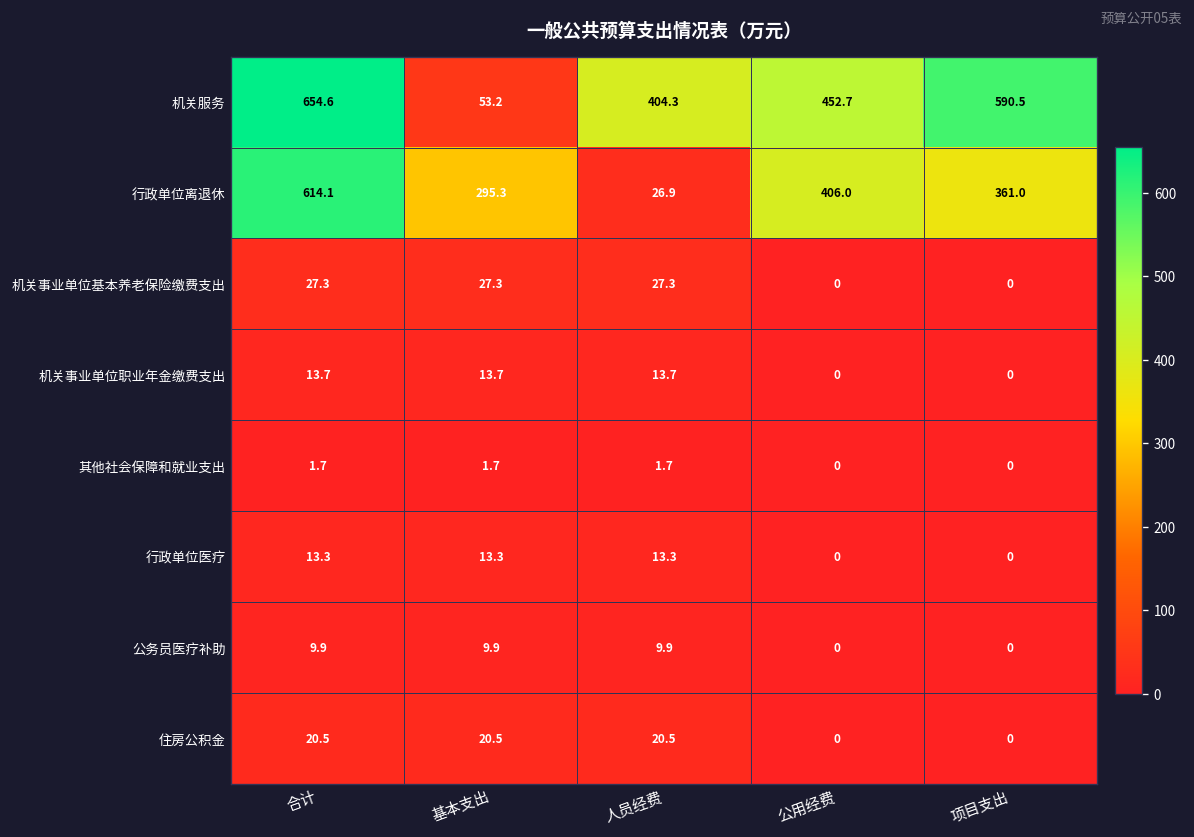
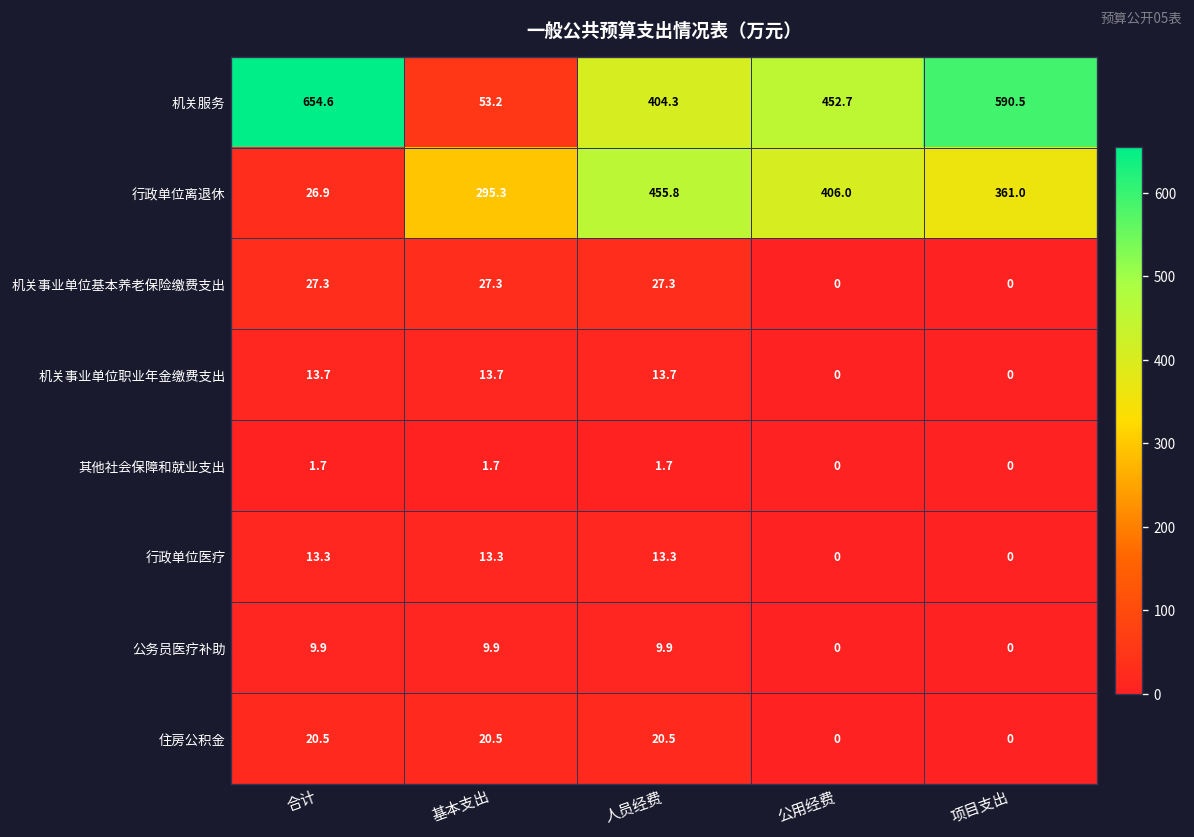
  {
    "机关服务": {
      "合计": 654.6,
      "基本支出": 53.2,
      "人员经费": 404.3,
      "公用经费": 452.7,
      "项目支出": 590.5
    },
    "行政单位离退休": {
-     "合计": 614.1,
+     "合计": 26.9,
      "基本支出": 295.3,
-     "人员经费": 26.9,
+     "人员经费": 455.8,
      "公用经费": 406.0,
      "项目支出": 361.0
    },
    "机关事业单位基本养老保险缴费支出": {
      "合计": 27.3,
      "基本支出": 27.3,
      "人员经费": 27.3,
      "公用经费": 0,
      "项目支出": 0
    },
    "机关事业单位职业年金缴费支出": {
      "合计": 13.7,
      "基本支出": 13.7,
      "人员经费": 13.7,
      "公用经费": 0,
      "项目支出": 0
    },
    "其他社会保障和就业支出": {
      "合计": 1.7,
      "基本支出": 1.7,
      "人员经费": 1.7,
      "公用经费": 0,
      "项目支出": 0
    },
    "行政单位医疗": {
      "合计": 13.3,
      "基本支出": 13.3,
      "人员经费": 13.3,
      "公用经费": 0,
      "项目支出": 0
    },
    "公务员医疗补助": {
      "合计": 9.9,
      "基本支出": 9.9,
      "人员经费": 9.9,
      "公用经费": 0,
      "项目支出": 0
    },
    "住房公积金": {
      "合计": 20.5,
      "基本支出": 20.5,
      "人员经费": 20.5,
      "公用经费": 0,
      "项目支出": 0
    }
  }
